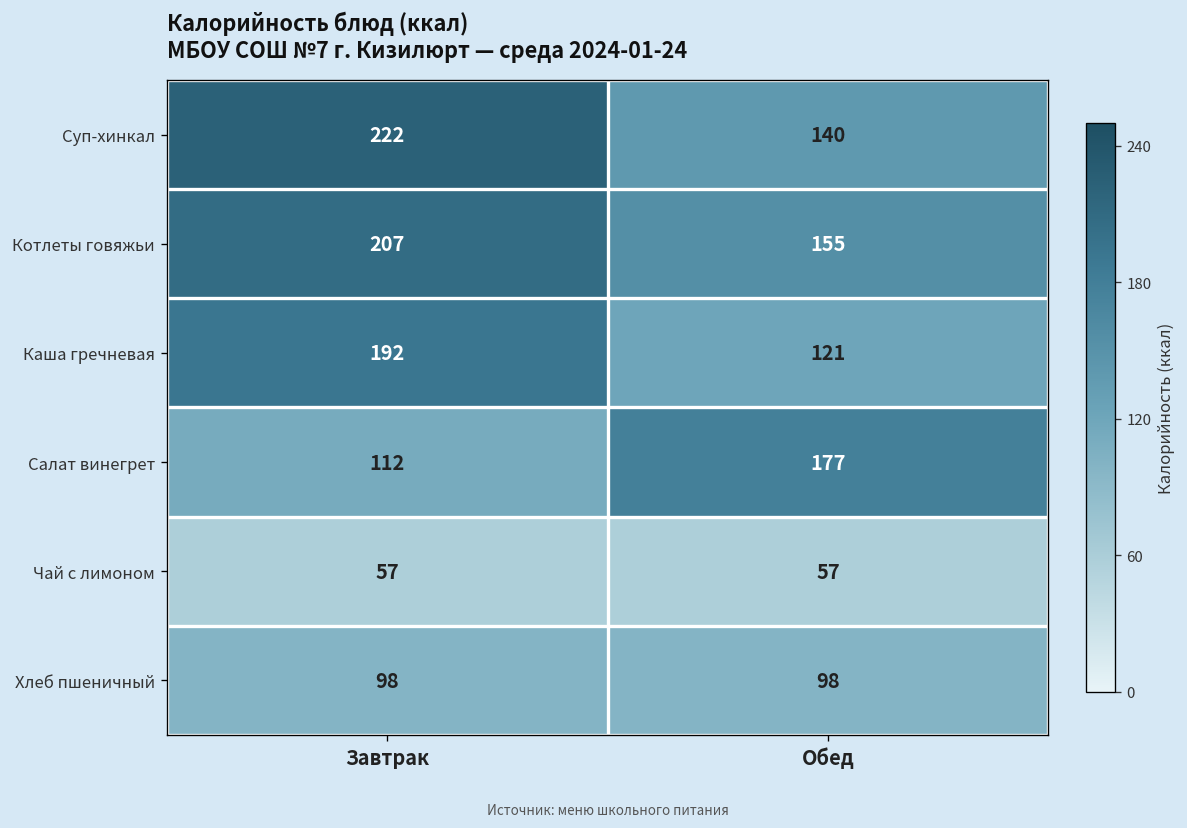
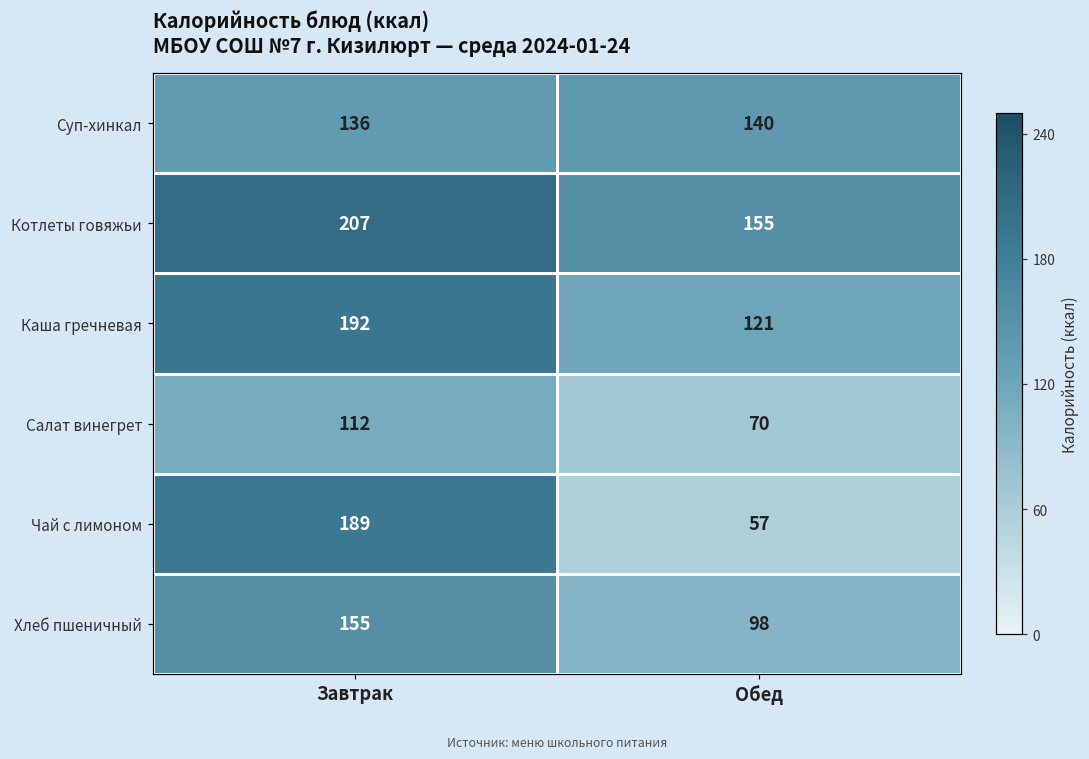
  {
    "Суп-хинкал": {
-     "Завтрак": 222,
+     "Завтрак": 136,
      "Обед": 140
    },
    "Котлеты говяжьи": {
      "Завтрак": 207,
      "Обед": 155
    },
    "Каша гречневая": {
      "Завтрак": 192,
      "Обед": 121
    },
    "Салат винегрет": {
      "Завтрак": 112,
-     "Обед": 177
+     "Обед": 70
    },
    "Чай с лимоном": {
-     "Завтрак": 57,
+     "Завтрак": 189,
      "Обед": 57
    },
    "Хлеб пшеничный": {
-     "Завтрак": 98,
+     "Завтрак": 155,
      "Обед": 98
    }
  }
